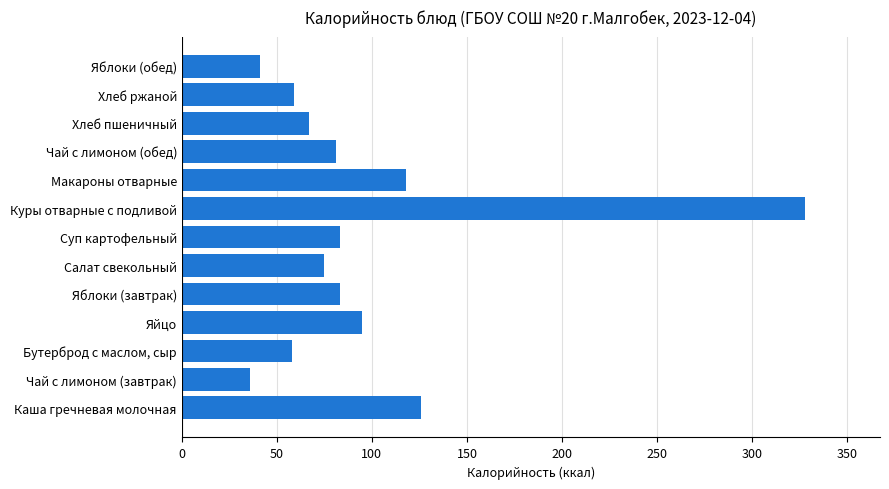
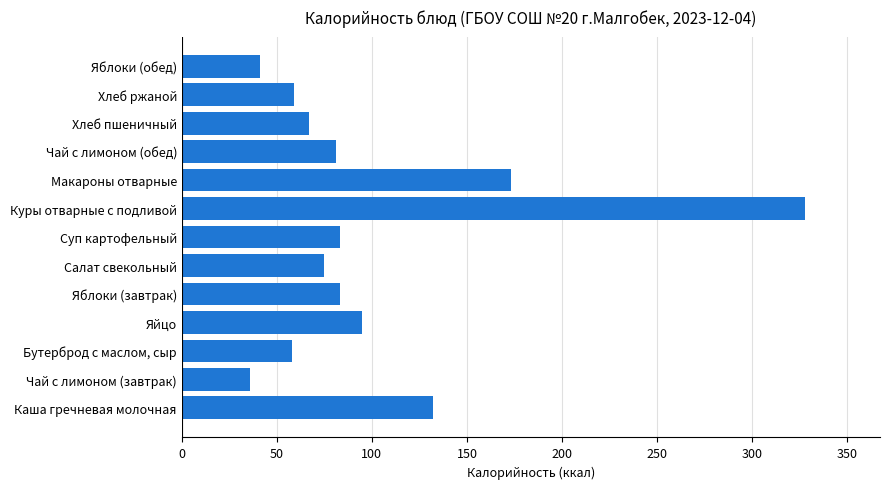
  {
    "Яблоки (обед)": 41,
    "Хлеб ржаной": 59,
    "Хлеб пшеничный": 67,
    "Чай с лимоном (обед)": 81,
-   "Макароны отварные": 118,
+   "Макароны отварные": 173,
    "Куры отварные с подливой": 328,
    "Суп картофельный": 83,
    "Салат свекольный": 75,
    "Яблоки (завтрак)": 83,
    "Яйцо": 95,
    "Бутерброд с маслом, сыр": 58,
    "Чай с лимоном (завтрак)": 36,
-   "Каша гречневая молочная": 126
+   "Каша гречневая молочная": 132
  }
